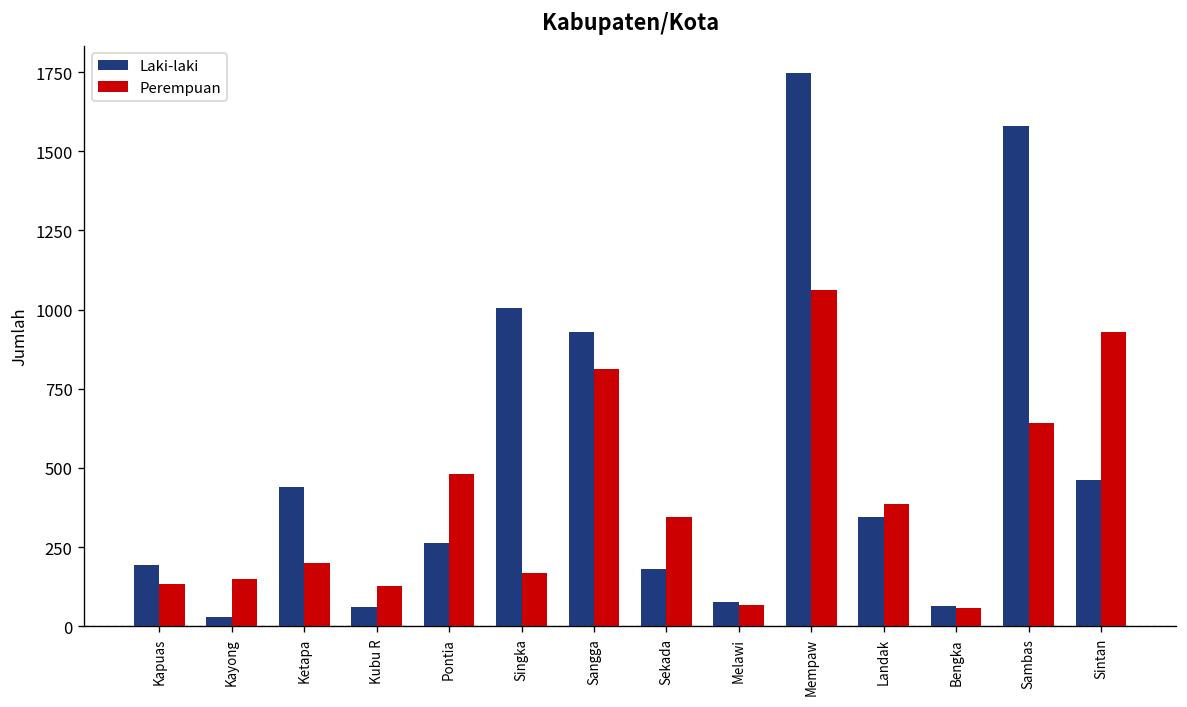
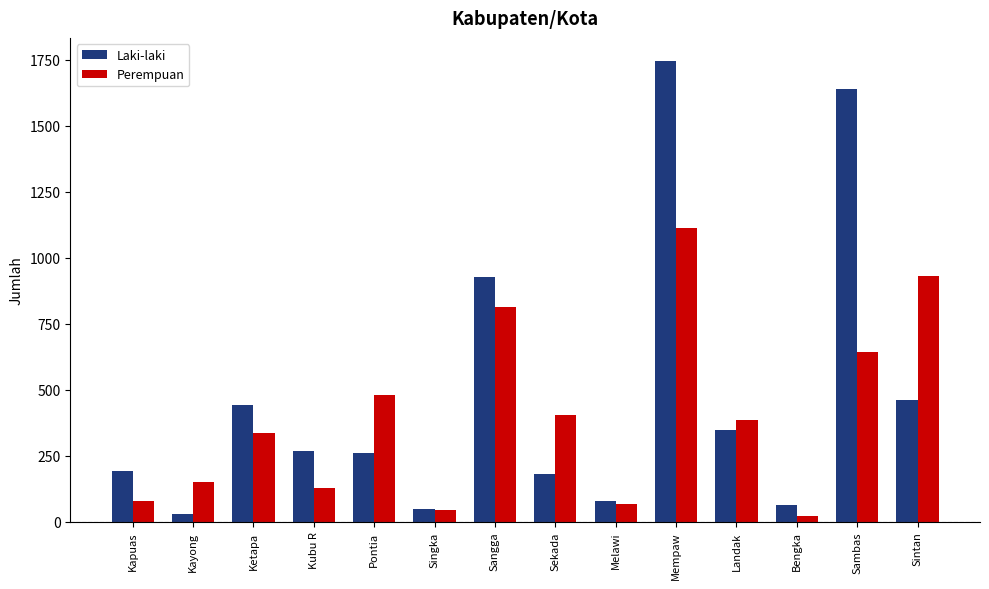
  {
    "Laki-laki": {
      "Kapuas": 190,
      "Kayong": 30,
      "Ketapa": 440,
-     "Kubu R": 60,
+     "Kubu R": 270,
      "Pontia": 260,
-     "Singka": 1000,
+     "Singka": 50,
      "Sangga": 930,
      "Sekada": 180,
      "Melawi": 80,
      "Mempaw": 1750,
      "Landak": 350,
      "Bengka": 70,
-     "Sambas": 1580,
+     "Sambas": 1640,
      "Sintan": 460
    },
    "Perempuan": {
-     "Kapuas": 140,
+     "Kapuas": 80,
      "Kayong": 150,
-     "Ketapa": 200,
+     "Ketapa": 340,
      "Kubu R": 130,
      "Pontia": 480,
-     "Singka": 170,
+     "Singka": 50,
      "Sangga": 810,
-     "Sekada": 350,
+     "Sekada": 410,
      "Melawi": 70,
-     "Mempaw": 1060,
+     "Mempaw": 1110,
      "Landak": 390,
-     "Bengka": 60,
+     "Bengka": 20,
      "Sambas": 640,
      "Sintan": 930
    }
  }
